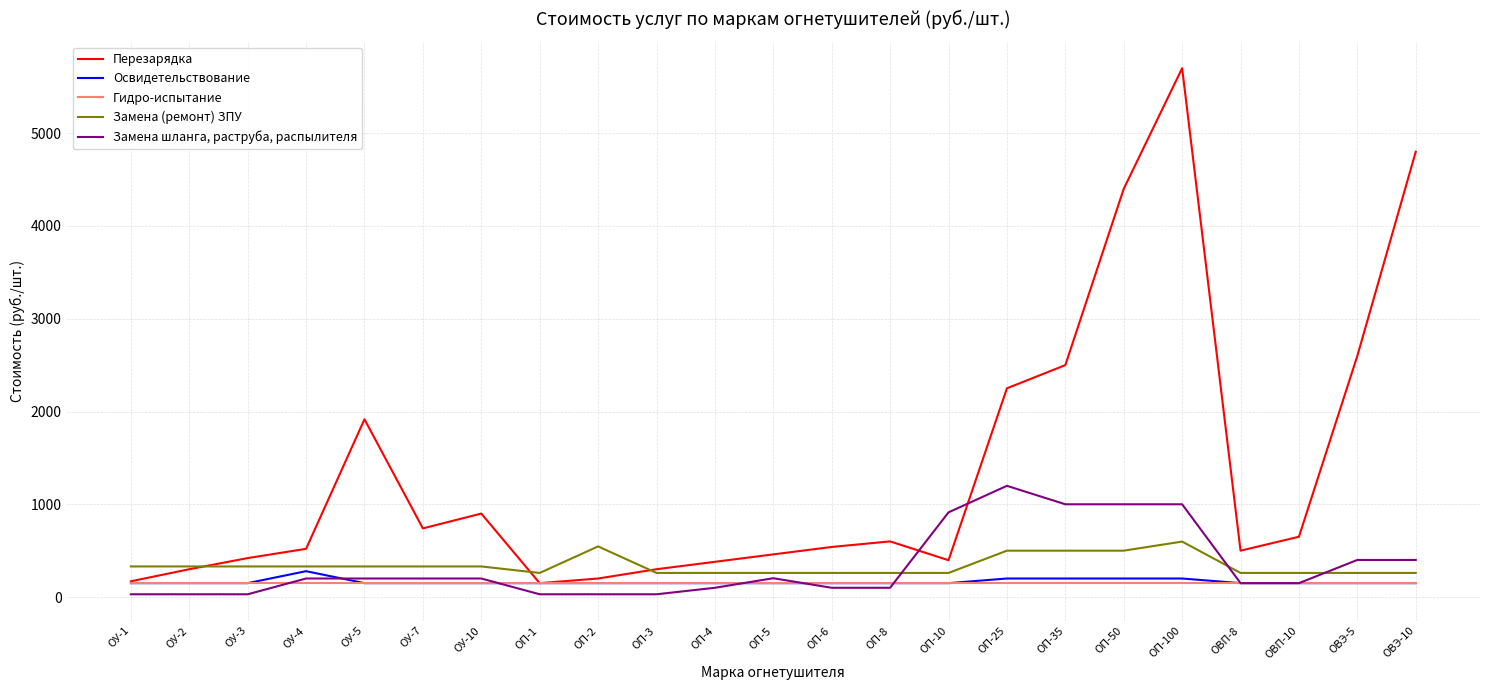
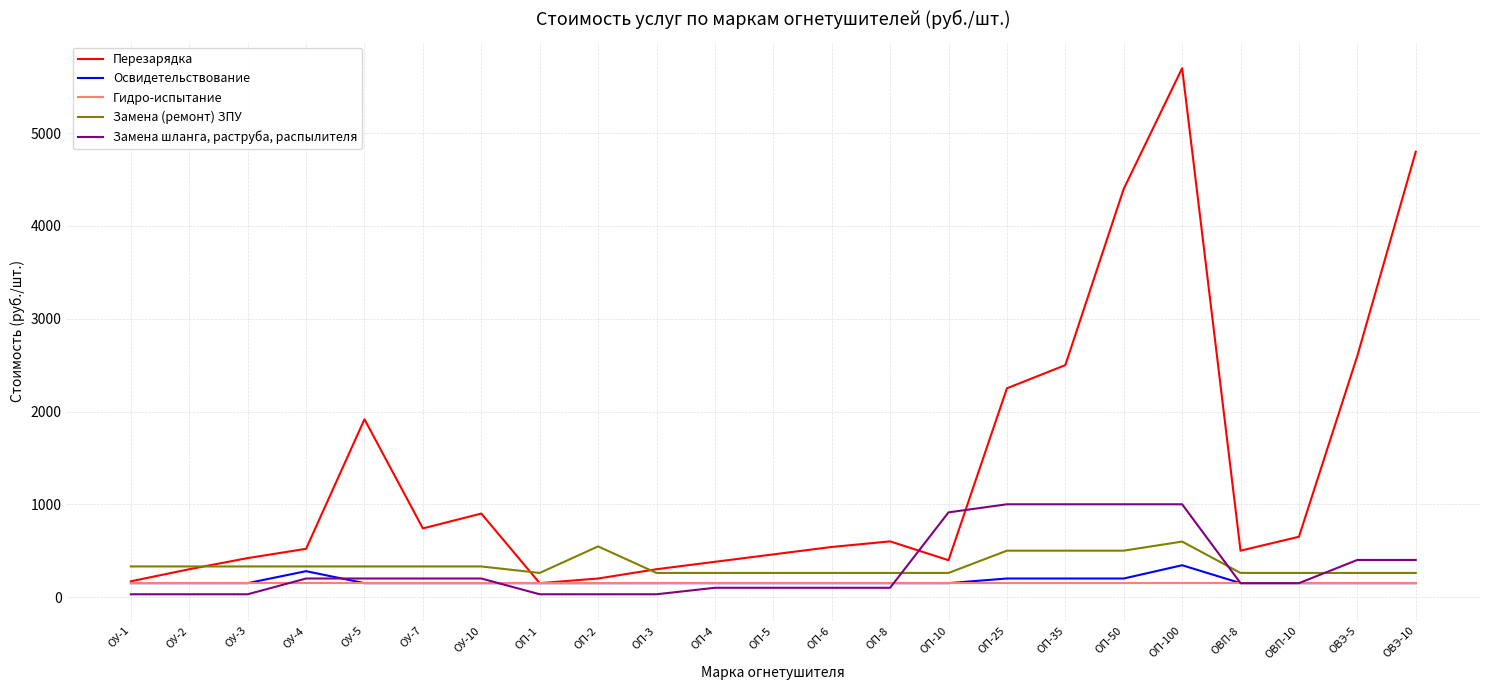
  {
    "Перезарядка": {
      "ОУ-2": 300,
      "ОУ-3": 400,
      "ОУ-4": 500,
      "ОУ-5": 1900,
      "ОУ-7": 700,
      "ОУ-10": 900,
      "ОП-2": 200,
      "ОП-3": 300,
      "ОП-4": 400,
      "ОП-5": 500,
      "ОП-6": 500,
      "ОП-8": 600,
      "ОП-10": 400,
      "ОП-25": 2300,
      "ОП-35": 2500,
      "ОП-50": 4400,
      "ОП-100": 5700,
      "ОВП-8": 500,
      "ОВП-10": 700,
      "ОВЭ-5": 2600,
      "ОВЭ-10": 4800
    },
    "Освидетельствование": {
      "ОУ-4": 300,
      "ОП-25": 200,
      "ОП-35": 200,
      "ОП-50": 200,
-     "ОП-100": 200
+     "ОП-100": 300
    },
    "Гидро-испытание": {
      "ОУ-4": 200,
      "ОП-25": 200,
      "ОП-35": 200,
      "ОП-50": 200,
      "ОП-100": 200
    },
    "Замена (ремонт) ЗПУ": {
      "ОУ-1": 300,
      "ОУ-2": 300,
      "ОУ-3": 300,
      "ОУ-4": 300,
      "ОУ-5": 300,
      "ОУ-7": 300,
      "ОУ-10": 300,
      "ОП-1": 300,
      "ОП-2": 500,
      "ОП-3": 300,
      "ОП-4": 300,
      "ОП-5": 300,
      "ОП-6": 300,
      "ОП-8": 300,
      "ОП-10": 300,
      "ОП-25": 500,
      "ОП-35": 500,
      "ОП-50": 500,
      "ОП-100": 600,
      "ОВП-8": 300,
      "ОВП-10": 300,
      "ОВЭ-5": 300,
      "ОВЭ-10": 300
    },
    "Замена шланга, раструба, распылителя": {
      "ОУ-1": 0,
      "ОУ-2": 0,
      "ОУ-3": 0,
      "ОУ-4": 200,
      "ОУ-5": 200,
      "ОУ-7": 200,
      "ОУ-10": 200,
      "ОП-1": 0,
      "ОП-2": 0,
      "ОП-3": 0,
      "ОП-4": 100,
-     "ОП-5": 200,
+     "ОП-5": 100,
      "ОП-6": 100,
      "ОП-8": 100,
      "ОП-10": 900,
-     "ОП-25": 1200,
+     "ОП-25": 1000,
      "ОП-35": 1000,
      "ОП-50": 1000,
      "ОП-100": 1000,
      "ОВЭ-5": 400,
      "ОВЭ-10": 400
    }
  }
